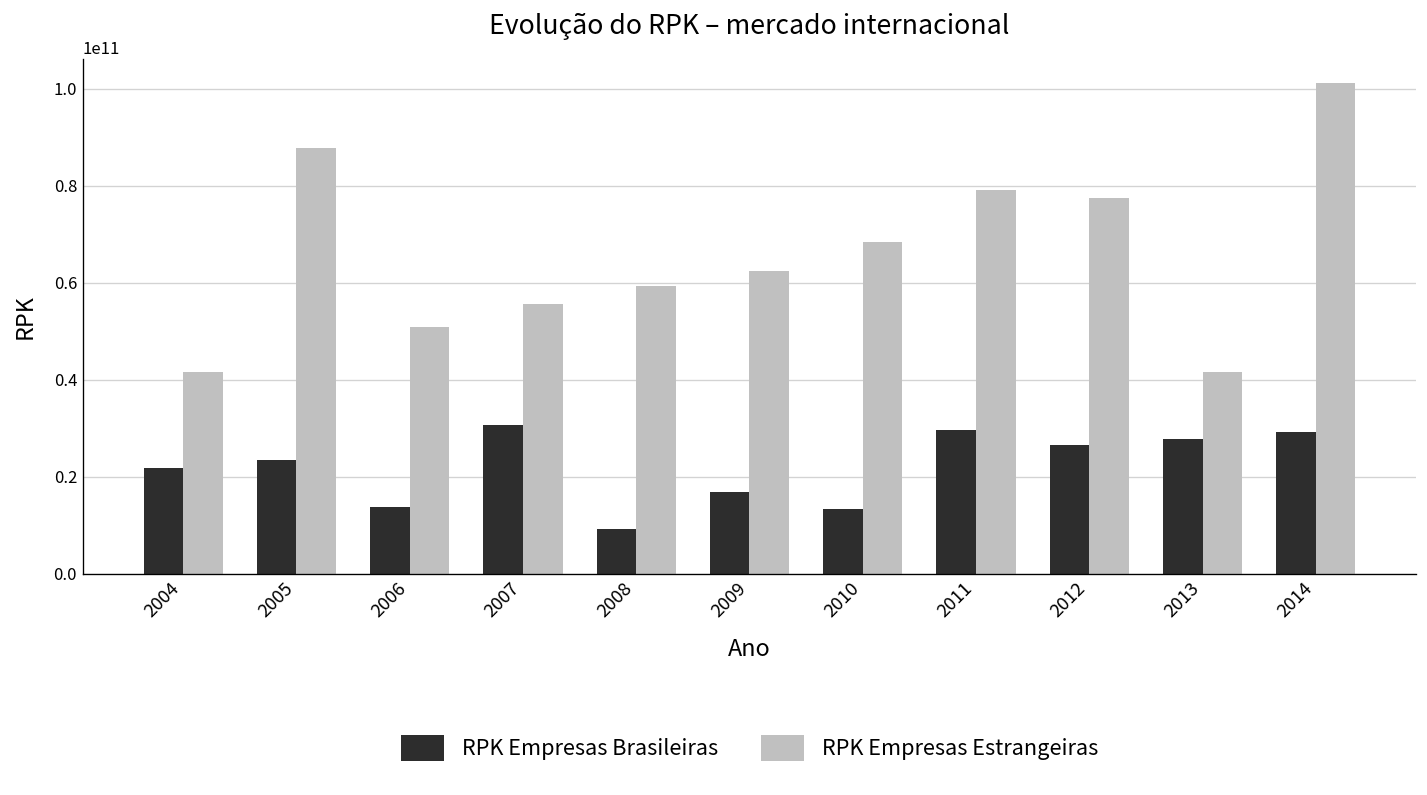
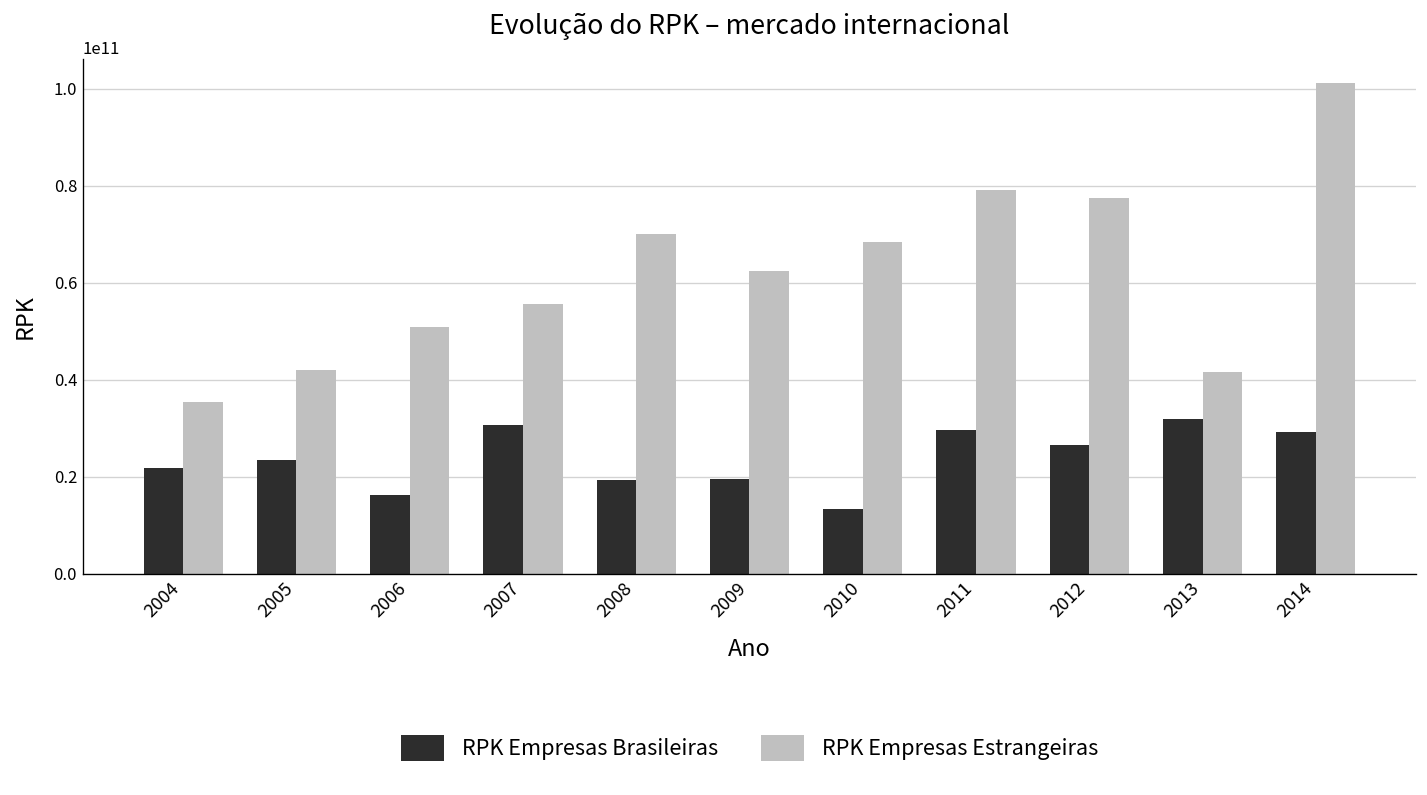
  {
    "RPK Empresas Brasileiras": {
      "2004": 22000000000,
      "2005": 24000000000,
-     "2006": 14000000000,
+     "2006": 16000000000,
      "2007": 31000000000,
-     "2008": 9000000000,
-     "2009": 17000000000,
+     "2008": 19000000000,
+     "2009": 20000000000,
      "2010": 13000000000,
      "2011": 30000000000,
      "2012": 26000000000,
-     "2013": 28000000000,
+     "2013": 32000000000,
      "2014": 29000000000
    },
    "RPK Empresas Estrangeiras": {
-     "2004": 41000000000,
-     "2005": 88000000000,
+     "2004": 35000000000,
+     "2005": 42000000000,
      "2006": 51000000000,
      "2007": 56000000000,
-     "2008": 59000000000,
+     "2008": 70000000000,
      "2009": 62000000000,
      "2010": 68000000000,
      "2011": 79000000000,
      "2012": 78000000000,
      "2013": 42000000000,
      "2014": 101000000000
    }
  }
